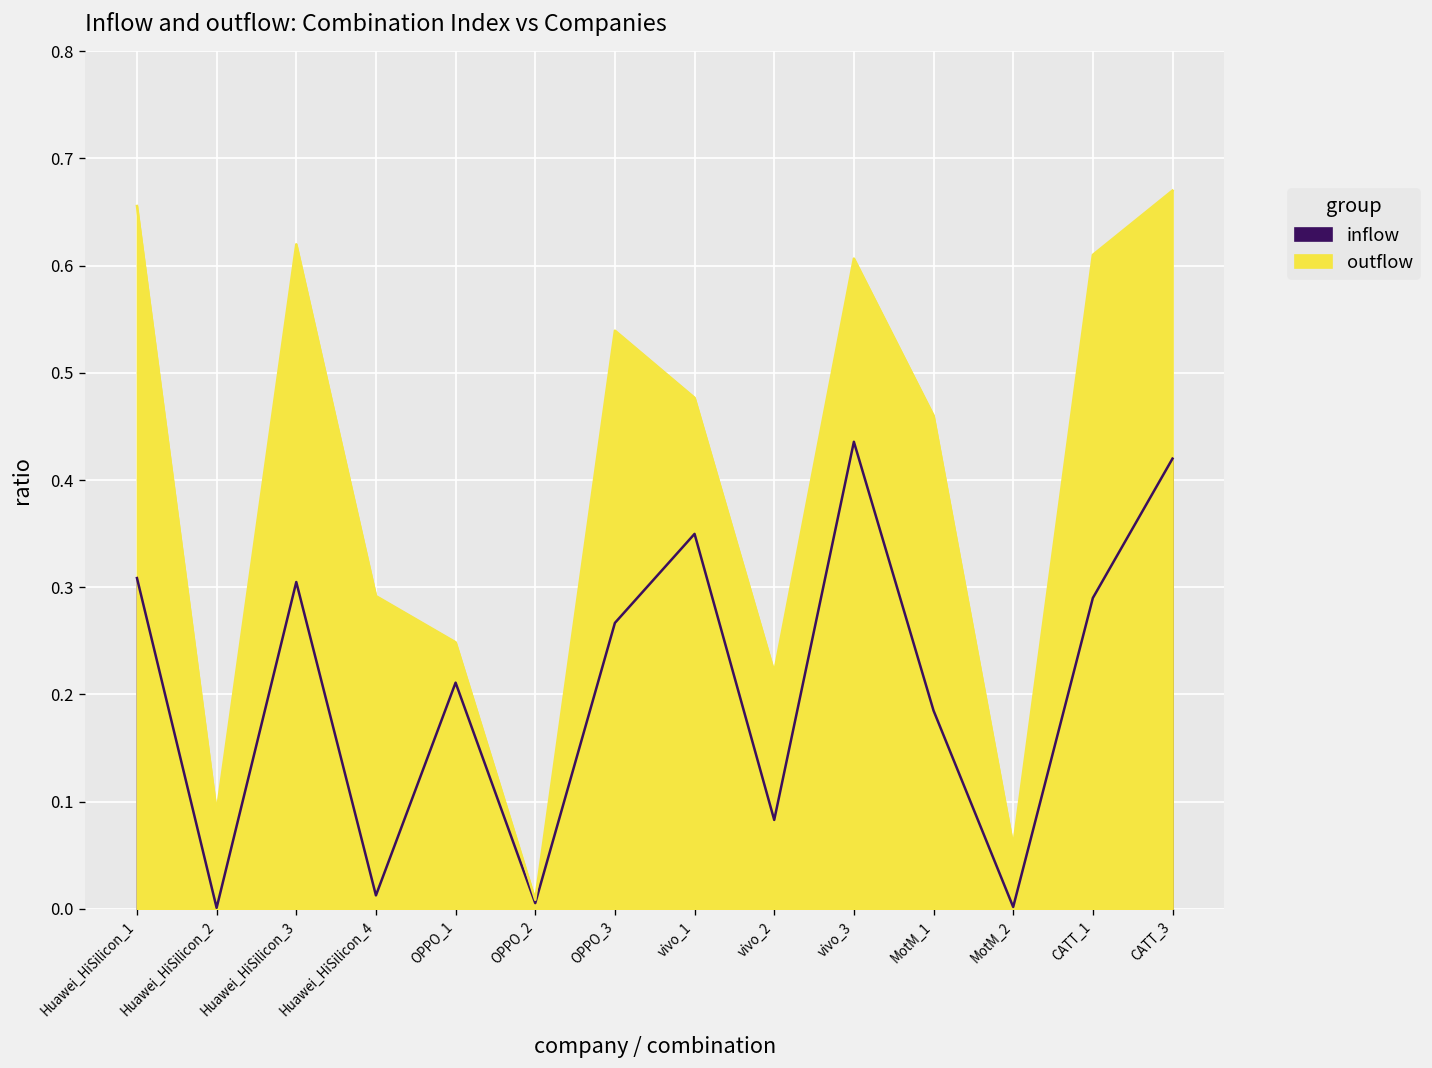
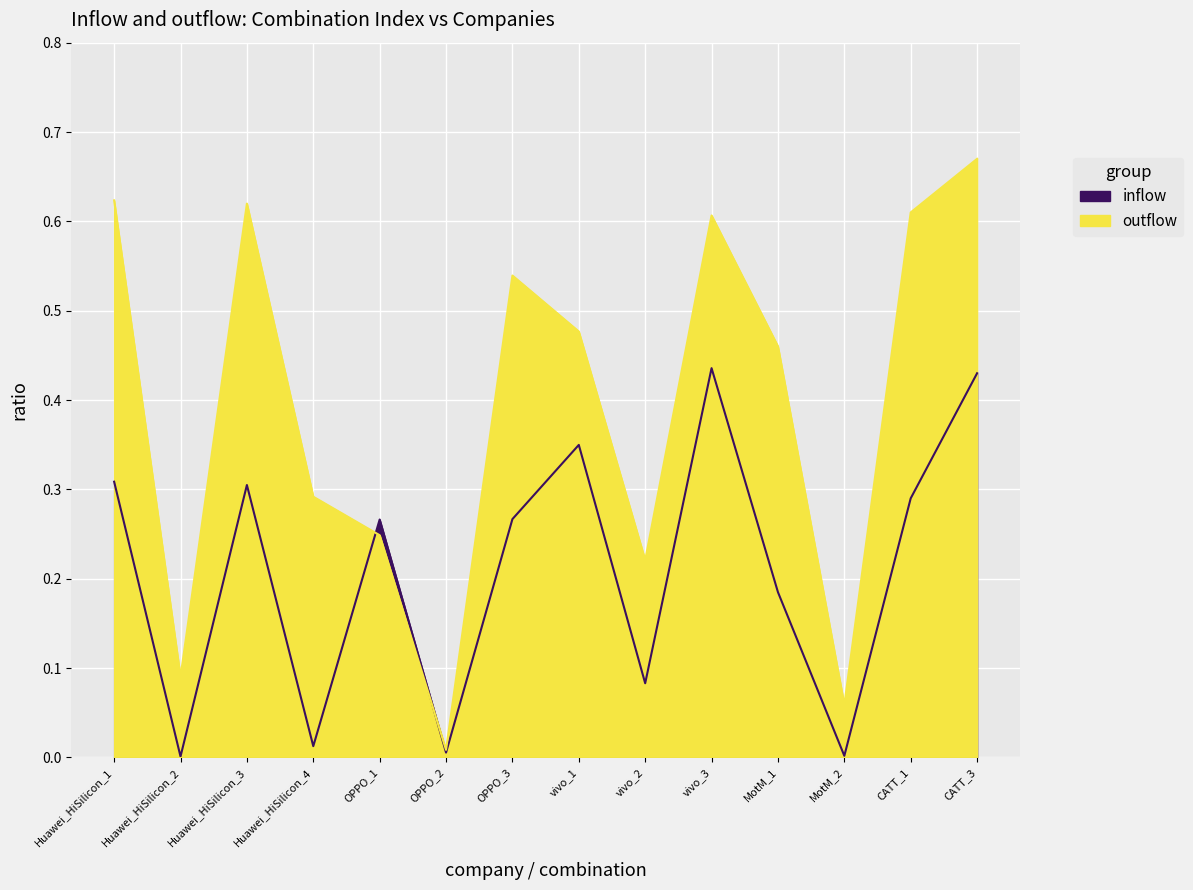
  {
    "inflow": {
      "Huawei_HiSilicon_1": 0.31,
      "Huawei_HiSilicon_2": 0.00,
      "Huawei_HiSilicon_3": 0.30,
      "Huawei_HiSilicon_4": 0.01,
-     "OPPO_1": 0.21,
+     "OPPO_1": 0.27,
      "OPPO_2": 0.01,
      "OPPO_3": 0.27,
      "vivo_1": 0.35,
      "vivo_2": 0.08,
      "vivo_3": 0.44,
      "MotM_1": 0.19,
      "MotM_2": 0.00,
      "CATT_1": 0.29,
-     "CATT_3": 0.42
+     "CATT_3": 0.43
    },
    "outflow": {
-     "Huawei_HiSilicon_1": 0.66,
+     "Huawei_HiSilicon_1": 0.62,
      "Huawei_HiSilicon_2": 0.09,
      "Huawei_HiSilicon_3": 0.62,
      "Huawei_HiSilicon_4": 0.29,
      "OPPO_1": 0.25,
      "OPPO_2": 0.01,
      "OPPO_3": 0.54,
      "vivo_1": 0.48,
      "vivo_2": 0.22,
      "vivo_3": 0.61,
      "MotM_1": 0.46,
      "MotM_2": 0.06,
      "CATT_1": 0.61,
      "CATT_3": 0.67
    }
  }
